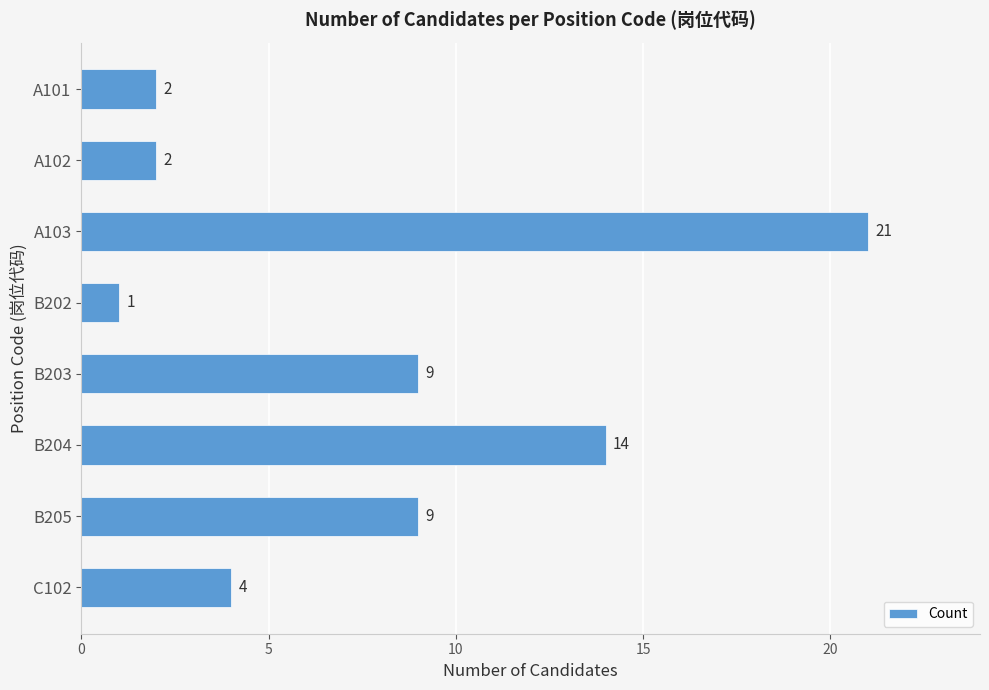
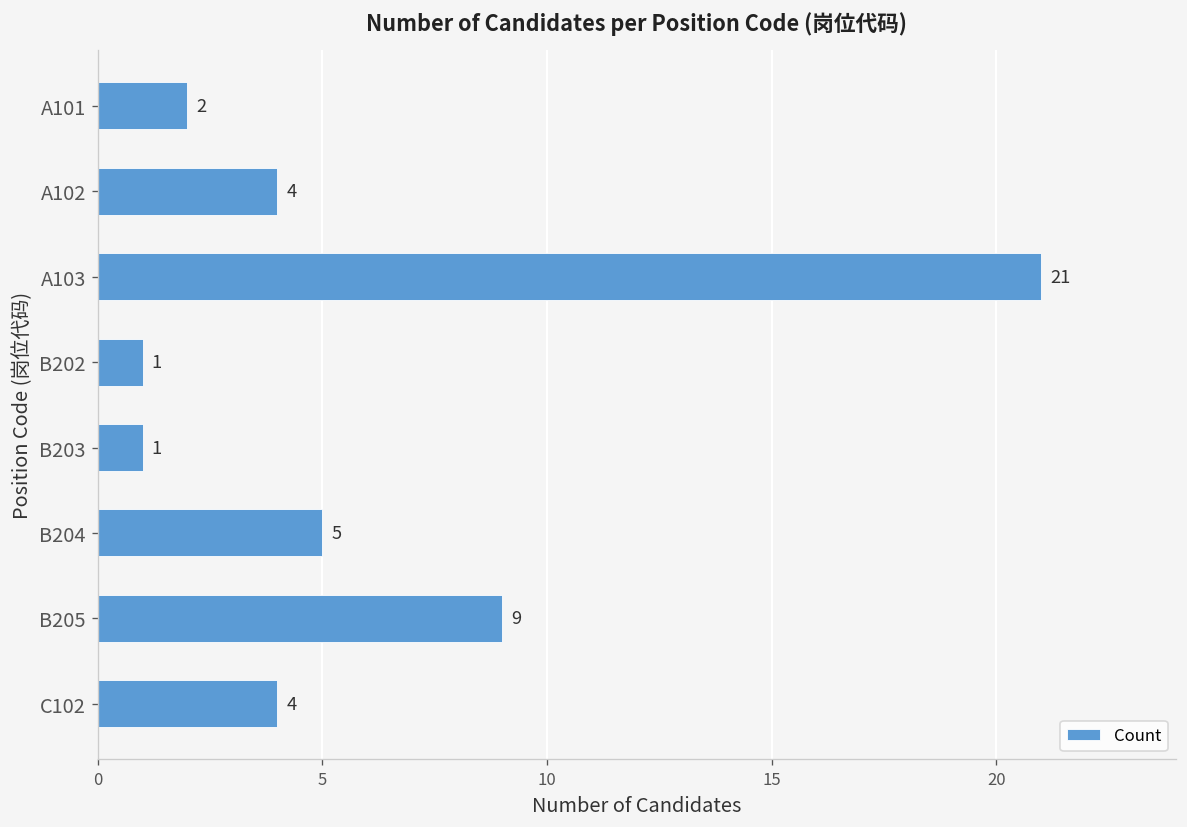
  {
    "A101": 2,
-   "A102": 2,
+   "A102": 4,
    "A103": 21,
    "B202": 1,
-   "B203": 9,
-   "B204": 14,
+   "B203": 1,
+   "B204": 5,
    "B205": 9,
    "C102": 4
  }
